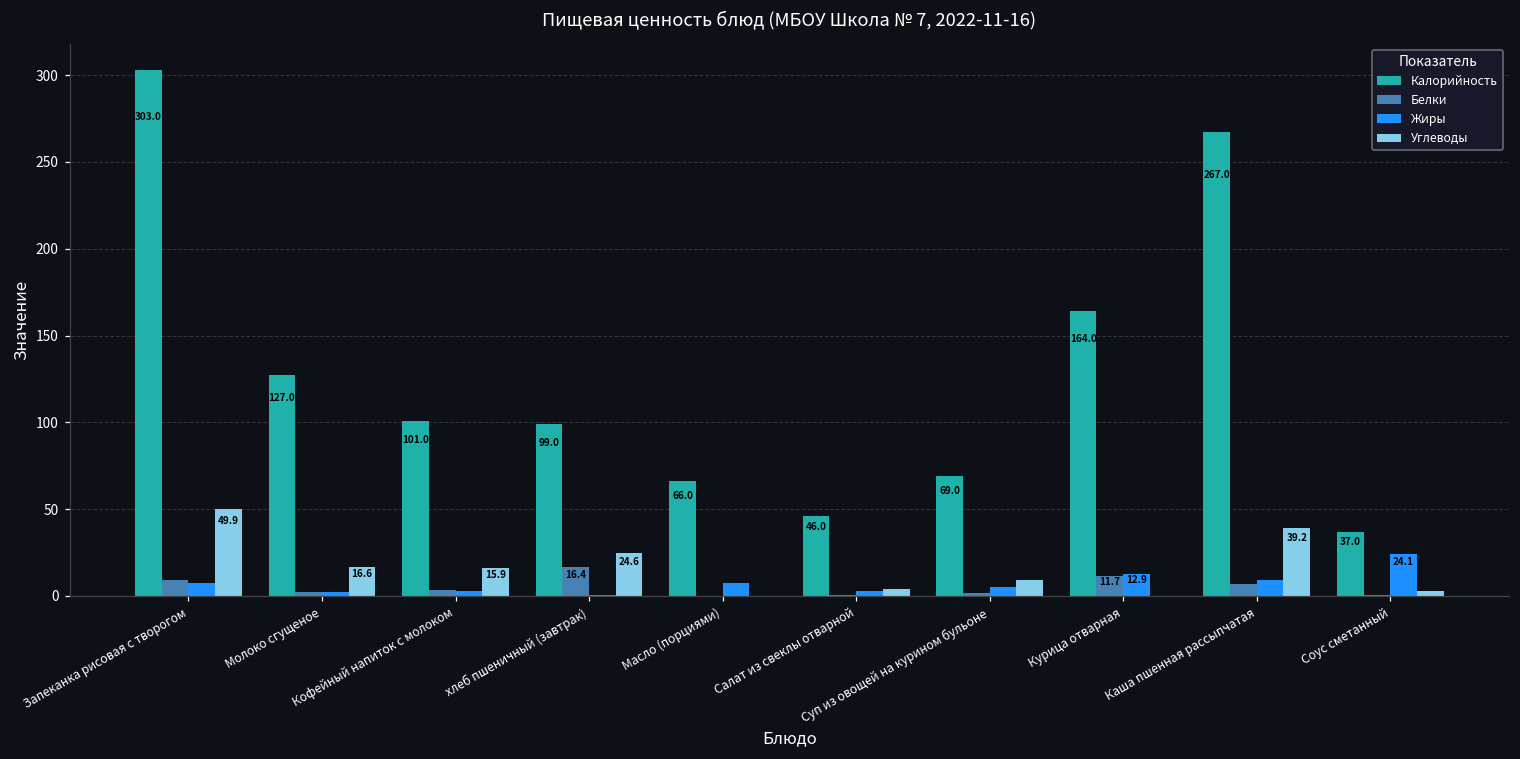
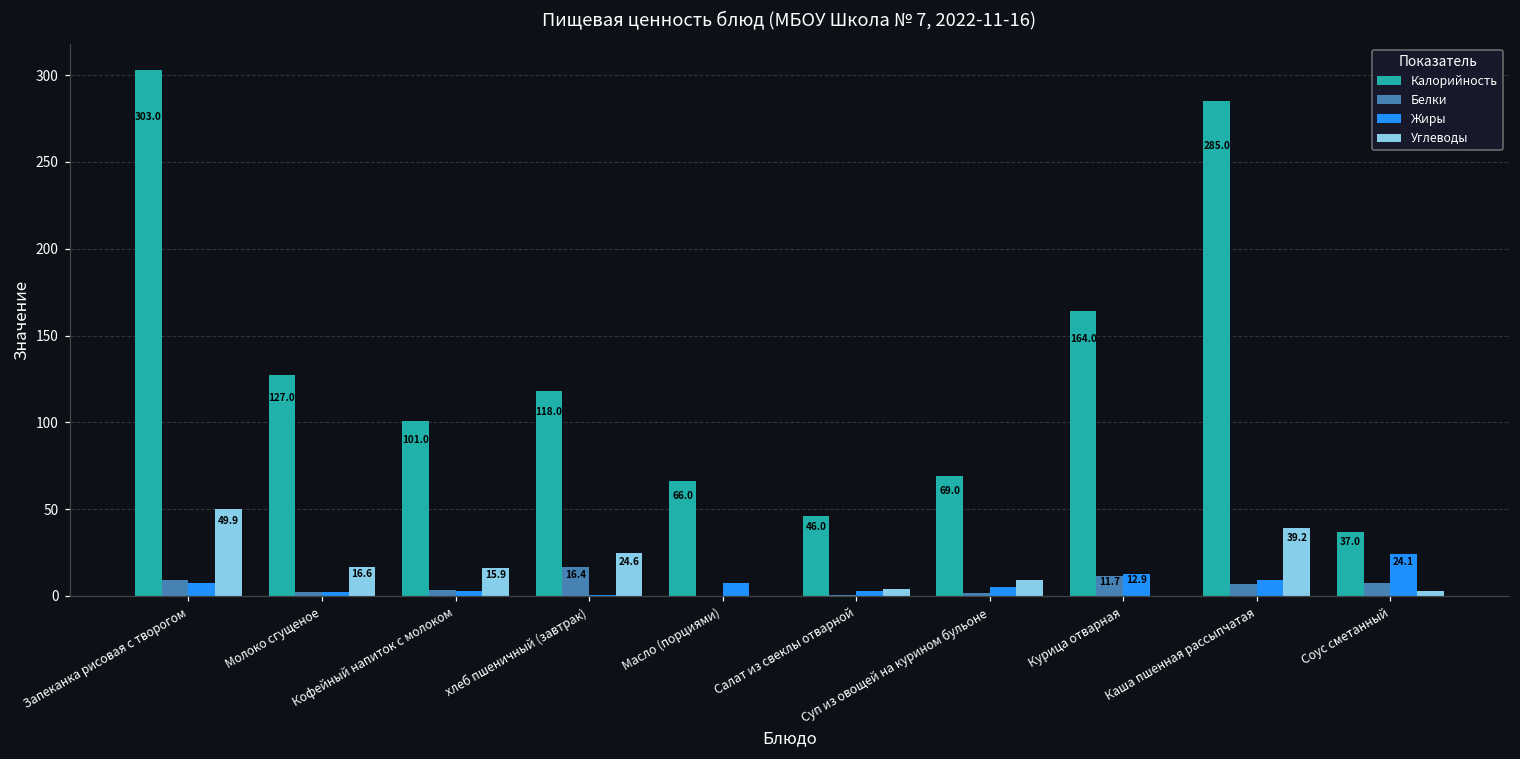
  {
    "Калорийность": {
      "Запеканка рисовая с творогом": 303.0,
      "Молоко сгущеное": 127.0,
      "Кофейный напиток с молоком": 101.0,
-     "хлеб пшеничный (завтрак)": 99.0,
+     "хлеб пшеничный (завтрак)": 118.0,
      "Масло (порциями)": 66.0,
      "Салат из свеклы отварной": 46.0,
      "Суп из овощей на курином бульоне": 69.0,
      "Курица отварная": 164.0,
-     "Каша пшенная рассыпчатая": 267.0,
+     "Каша пшенная рассыпчатая": 285.0,
      "Соус сметанный": 37.0
    },
    "Белки": {
      "Запеканка рисовая с творогом": 9,
      "Молоко сгущеное": 2,
      "Кофейный напиток с молоком": 3,
      "Суп из овощей на курином бульоне": 2,
      "Каша пшенная рассыпчатая": 7,
-     "Соус сметанный": 1
+     "Соус сметанный": 7
    },
    "Жиры": {
      "Курица отварная": 12.9,
      "Соус сметанный": 24.1
    },
    "Углеводы": {
      "Запеканка рисовая с творогом": 49.9,
      "Молоко сгущеное": 16.6,
      "Кофейный напиток с молоком": 15.9,
      "хлеб пшеничный (завтрак)": 24.6,
      "Каша пшенная рассыпчатая": 39.2
    }
  }
